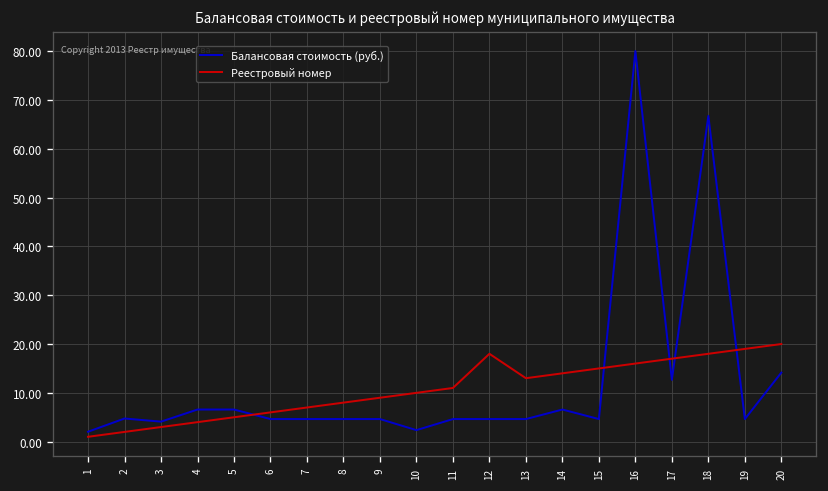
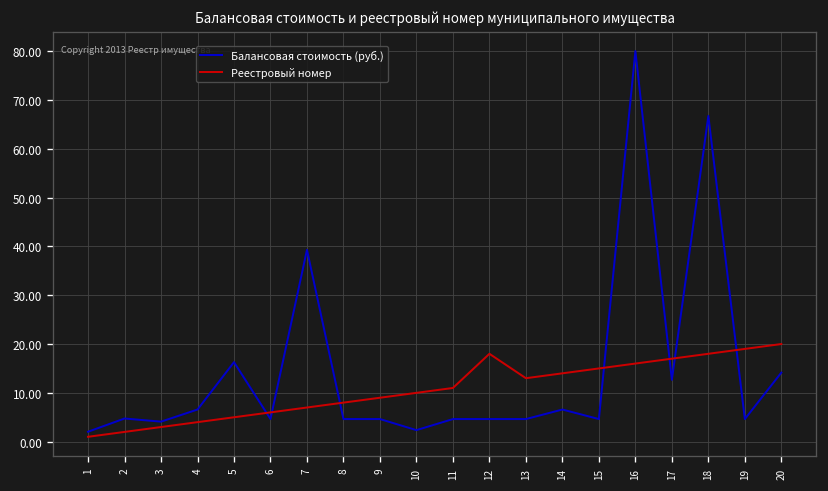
  {
    "Балансовая стоимость (руб.)": {
      "1": 2,
      "2": 5,
      "3": 4,
      "4": 7,
-     "5": 7,
+     "5": 16,
      "6": 5,
-     "7": 5,
+     "7": 39,
      "8": 5,
      "9": 5,
      "10": 2,
      "11": 5,
      "12": 5,
      "13": 5,
      "14": 7,
      "15": 5,
      "16": 80,
      "17": 13,
      "18": 67,
      "19": 5,
      "20": 14
    },
    "Реестровый номер": {
      "1": 1,
      "2": 2,
      "3": 3,
      "4": 4,
      "5": 5,
      "6": 6,
      "7": 7,
      "8": 8,
      "9": 9,
      "10": 10,
      "11": 11,
      "12": 18,
      "13": 13,
      "14": 14,
      "15": 15,
      "16": 16,
      "17": 17,
      "18": 18,
      "19": 19,
      "20": 20
    }
  }
